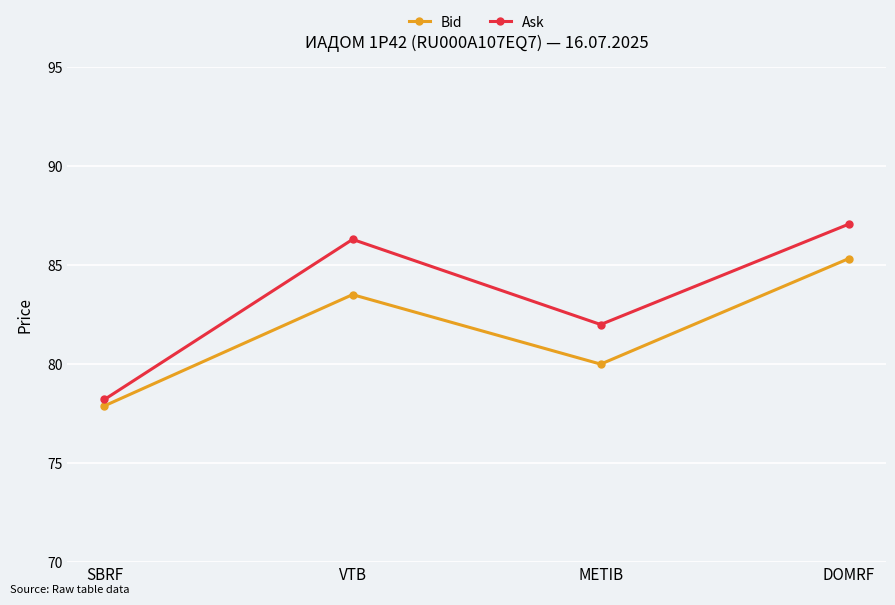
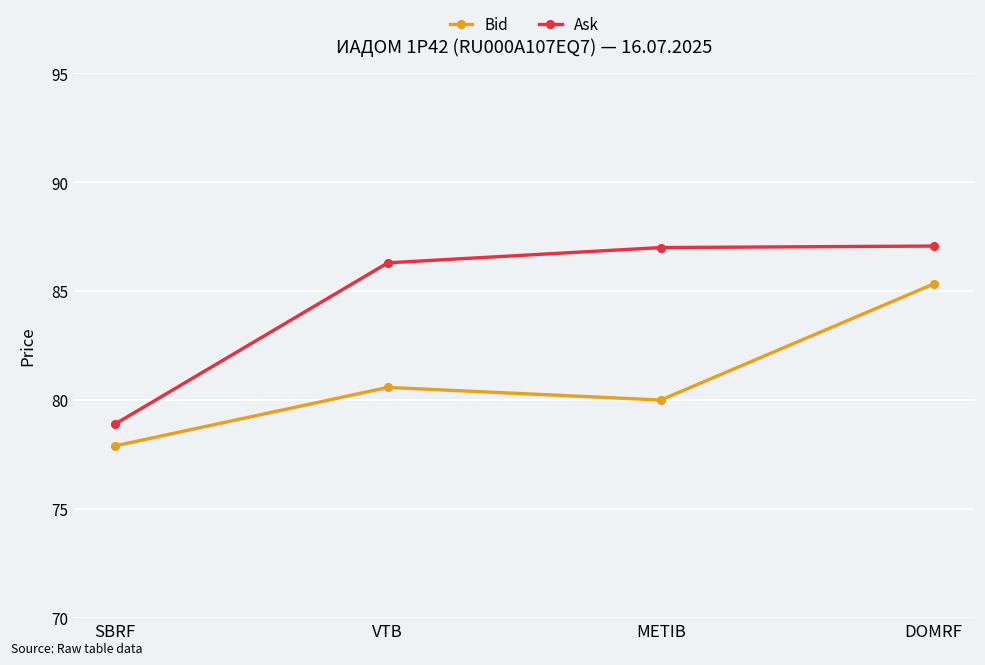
  {
    "Bid": {
      "SBRF": 77.9,
-     "VTB": 83.5,
+     "VTB": 80.6,
      "METIB": 80.0,
      "DOMRF": 85.3
    },
    "Ask": {
-     "SBRF": 78.2,
+     "SBRF": 78.9,
      "VTB": 86.3,
-     "METIB": 82,
+     "METIB": 87,
      "DOMRF": 87.1
    }
  }
